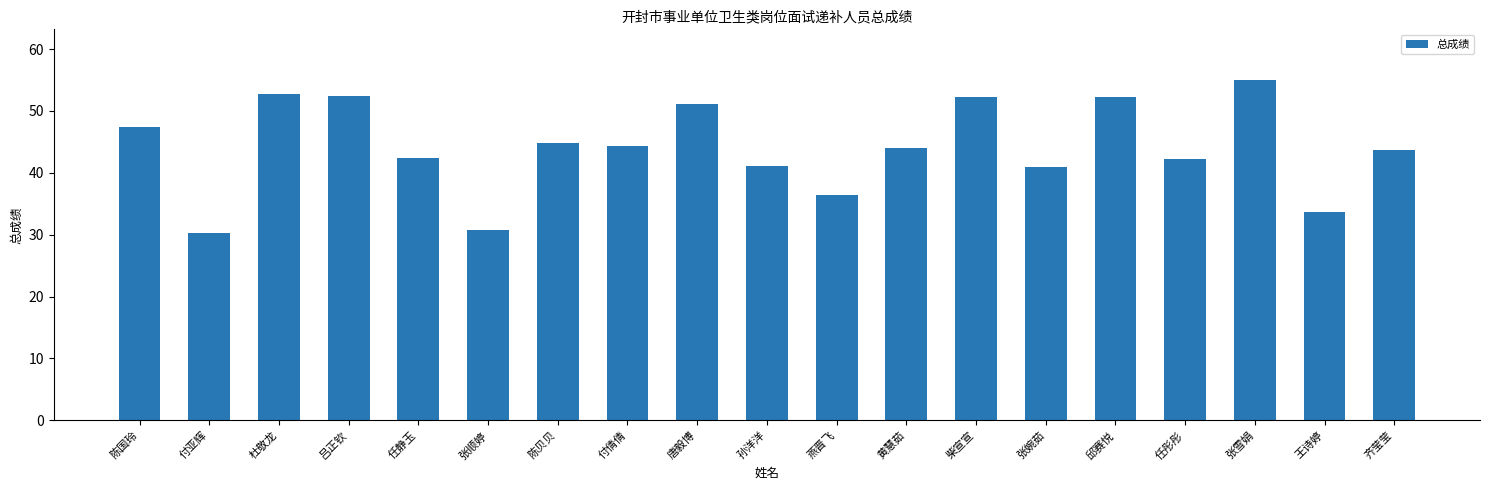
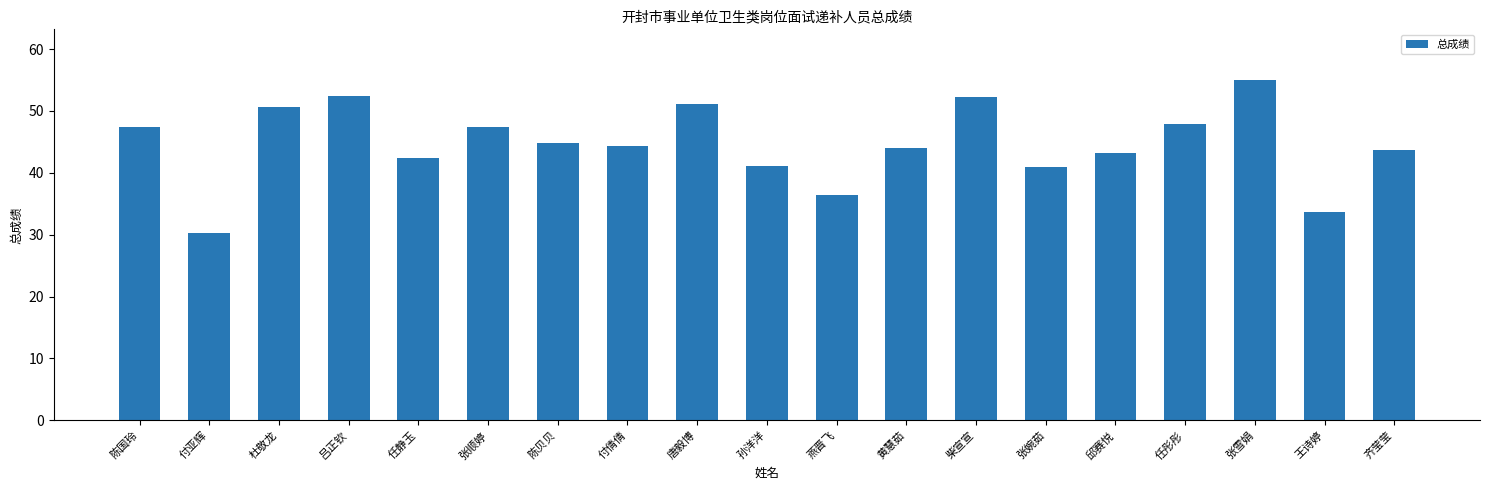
  {
    "陈国玲": 47,
    "付亚辉": 30,
-   "杜敬龙": 53,
+   "杜敬龙": 51,
    "吕正钦": 53,
    "任静玉": 42,
-   "张顺婷": 31,
+   "张顺婷": 47,
    "陈贝贝": 45,
    "付倩倩": 44,
    "唐毅博": 51,
    "孙洋洋": 41,
    "燕晋飞": 36,
    "黄慧茹": 44,
    "柴宣宣": 52,
    "张婉茹": 41,
-   "邱赛悦": 52,
-   "任彤彤": 42,
+   "邱赛悦": 43,
+   "任彤彤": 48,
    "张雪娟": 55,
    "王诗婷": 34,
    "齐莹莹": 44
  }
